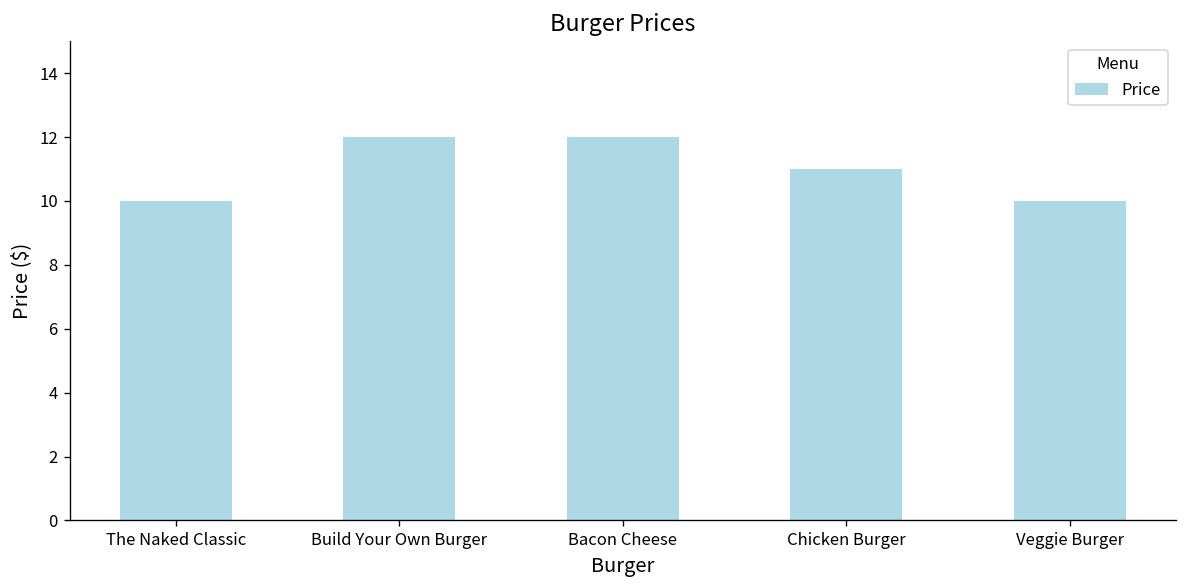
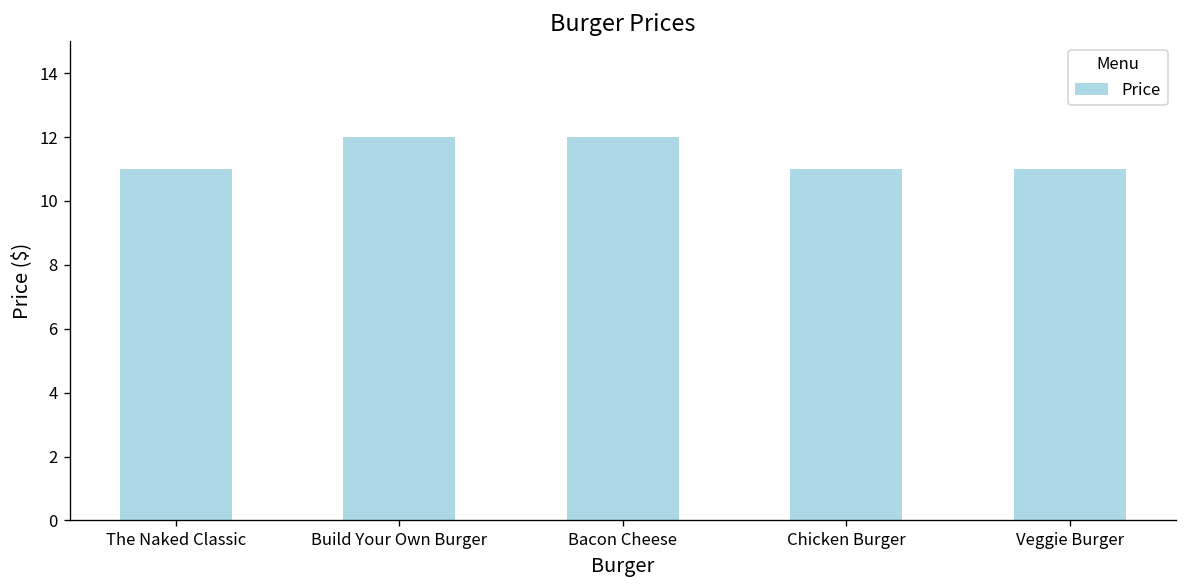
  {
-   "The Naked Classic": 10,
+   "The Naked Classic": 11,
    "Build Your Own Burger": 12,
    "Bacon Cheese": 12,
    "Chicken Burger": 11,
-   "Veggie Burger": 10
+   "Veggie Burger": 11
  }
